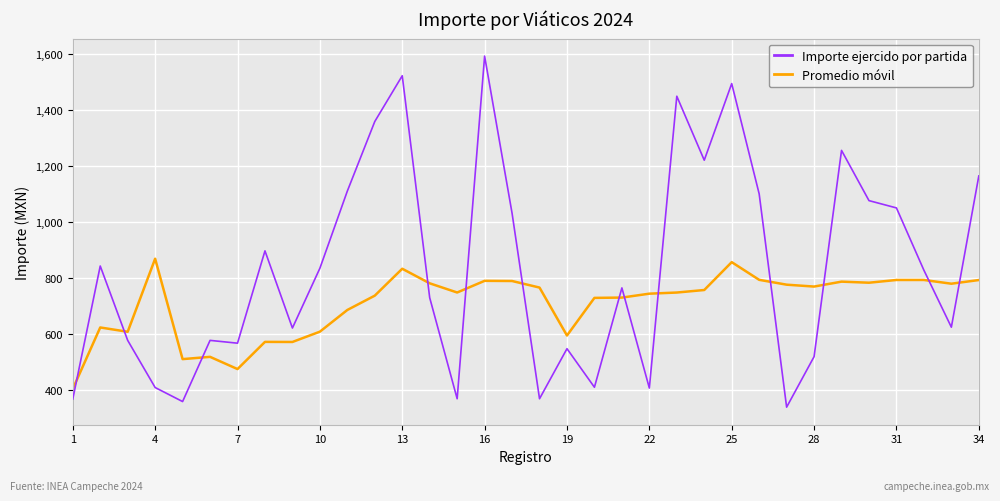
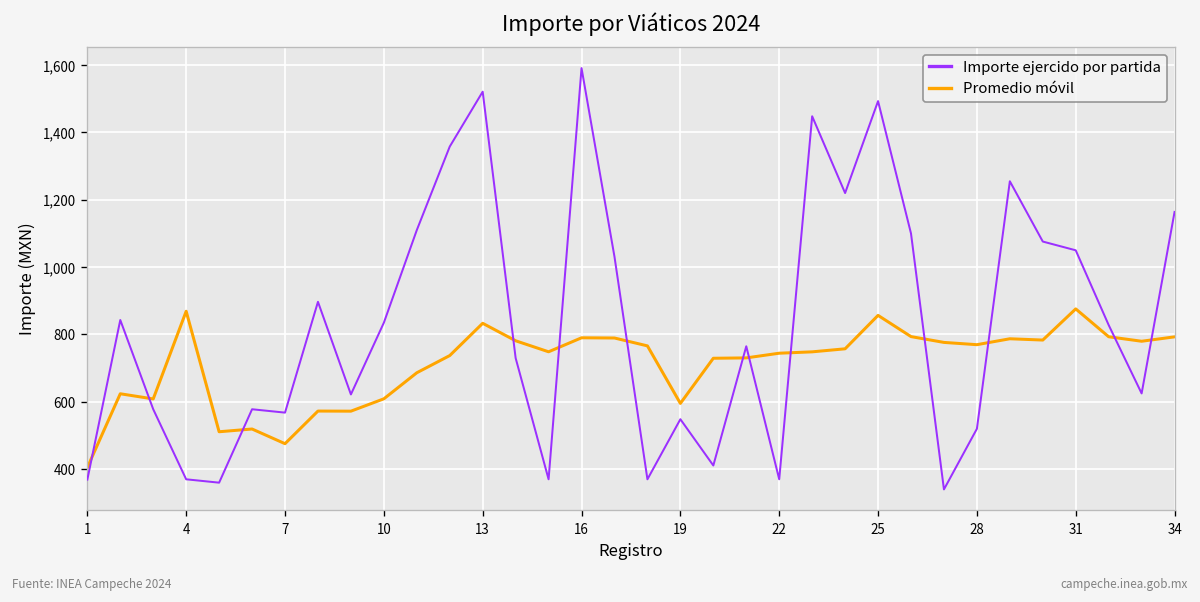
  {
    "Importe ejercido por partida": {
      "1": "370",
-     "4": "410",
+     "4": "370",
      "7": "570",
      "10": "840",
      "13": "1,520",
      "16": "1,590",
      "19": "550",
-     "22": "410",
+     "22": "370",
      "25": "1,490",
      "28": "520",
      "31": "1,050",
      "34": "1,160"
    },
    "Promedio móvil": {
      "1": "410",
      "4": "870",
      "7": "480",
      "10": "610",
      "13": "830",
      "16": "790",
      "19": "600",
      "22": "740",
      "25": "860",
      "28": "770",
-     "31": "790",
+     "31": "880",
      "34": "790"
    }
  }
